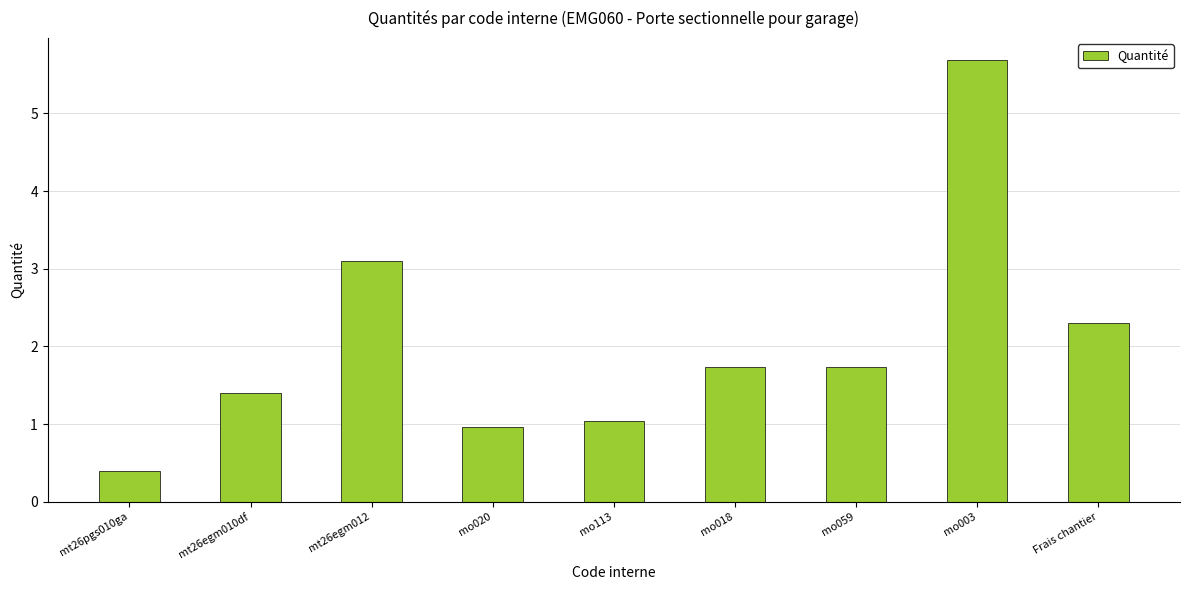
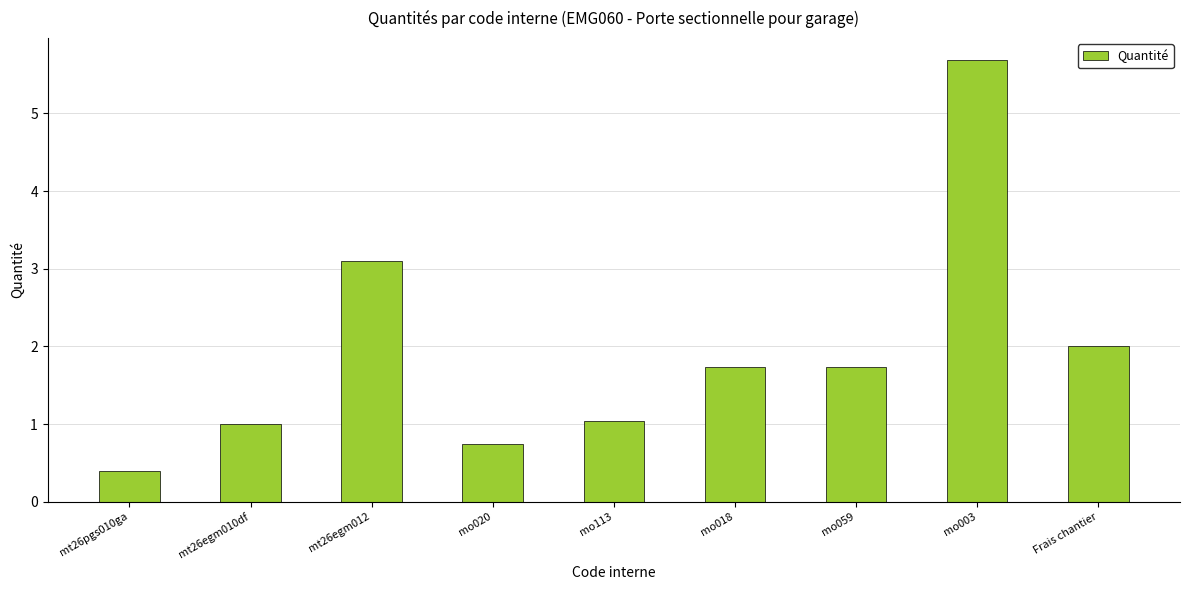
  {
    "mt26pgs010ga": 0.4,
-   "mt26egm010df": 1.4,
+   "mt26egm010df": 1.0,
    "mt26egm012": 3.1,
-   "mo020": 1.0,
+   "mo020": 0.7,
    "mo113": 1.0,
    "mo018": 1.7,
    "mo059": 1.7,
    "mo003": 5.7,
-   "Frais chantier": 2.3
+   "Frais chantier": 2.0
  }
